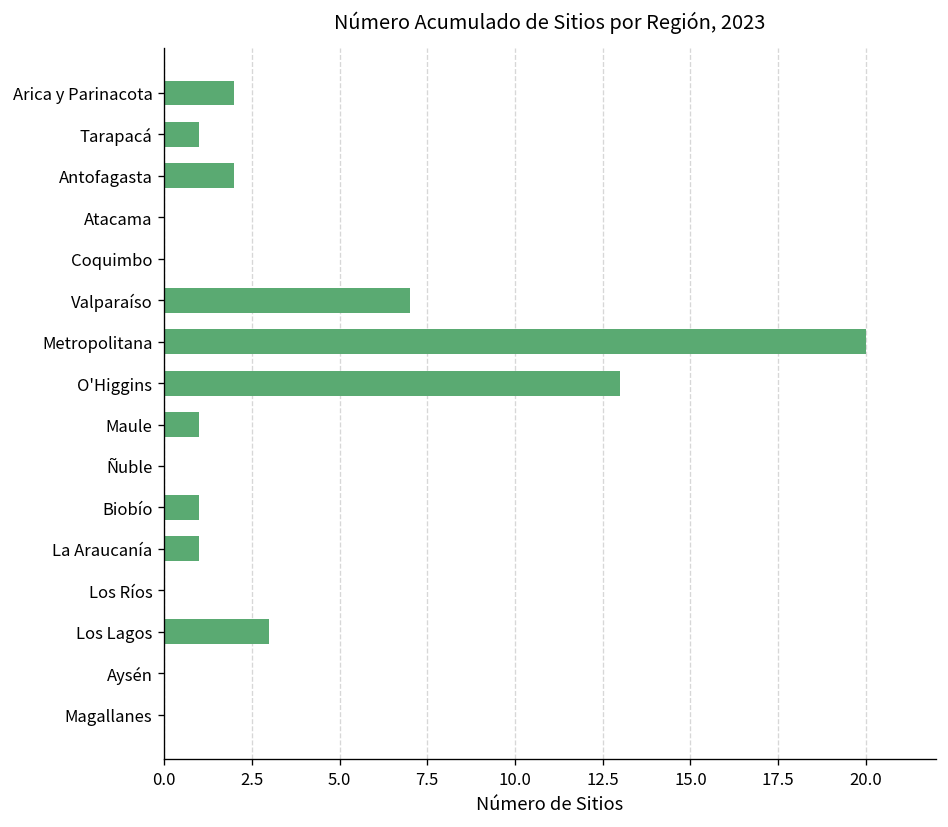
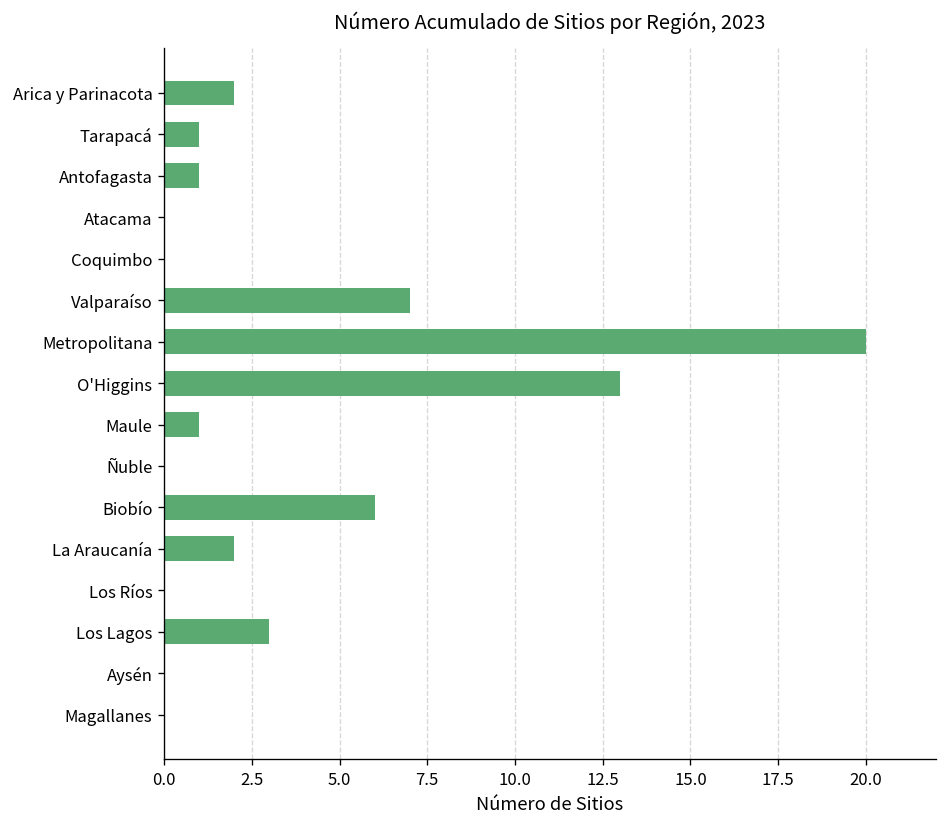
  {
    "Arica y Parinacota": 2,
    "Tarapacá": 1,
-   "Antofagasta": 2,
+   "Antofagasta": 1,
    "Atacama": 0,
    "Coquimbo": 0,
    "Valparaíso": 7,
    "Metropolitana": 20,
    "O'Higgins": 13,
    "Maule": 1,
    "Ñuble": 0,
-   "Biobío": 1,
-   "La Araucanía": 1,
+   "Biobío": 6,
+   "La Araucanía": 2,
    "Los Ríos": 0,
    "Los Lagos": 3,
    "Aysén": 0,
    "Magallanes": 0
  }
